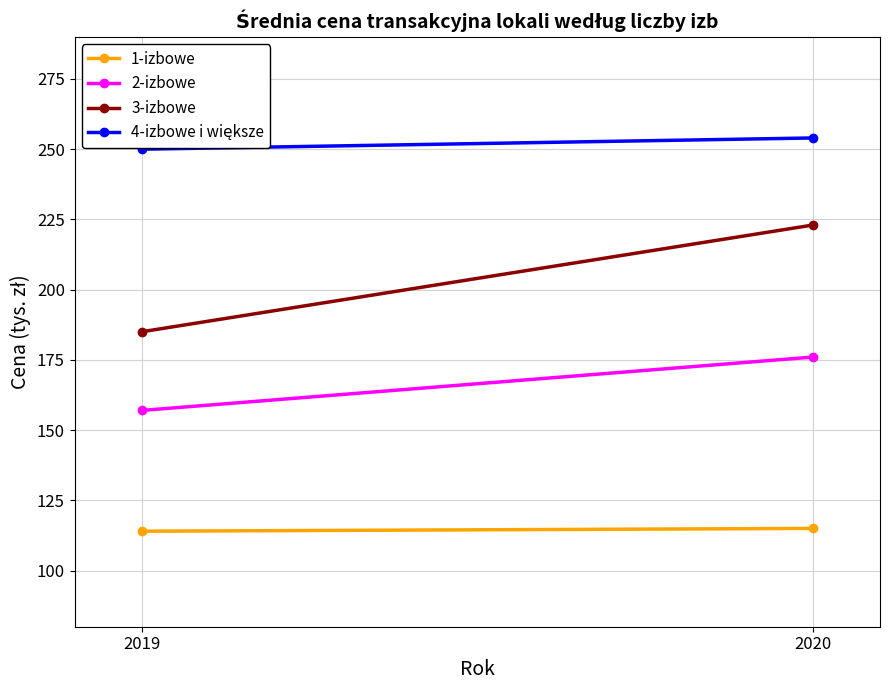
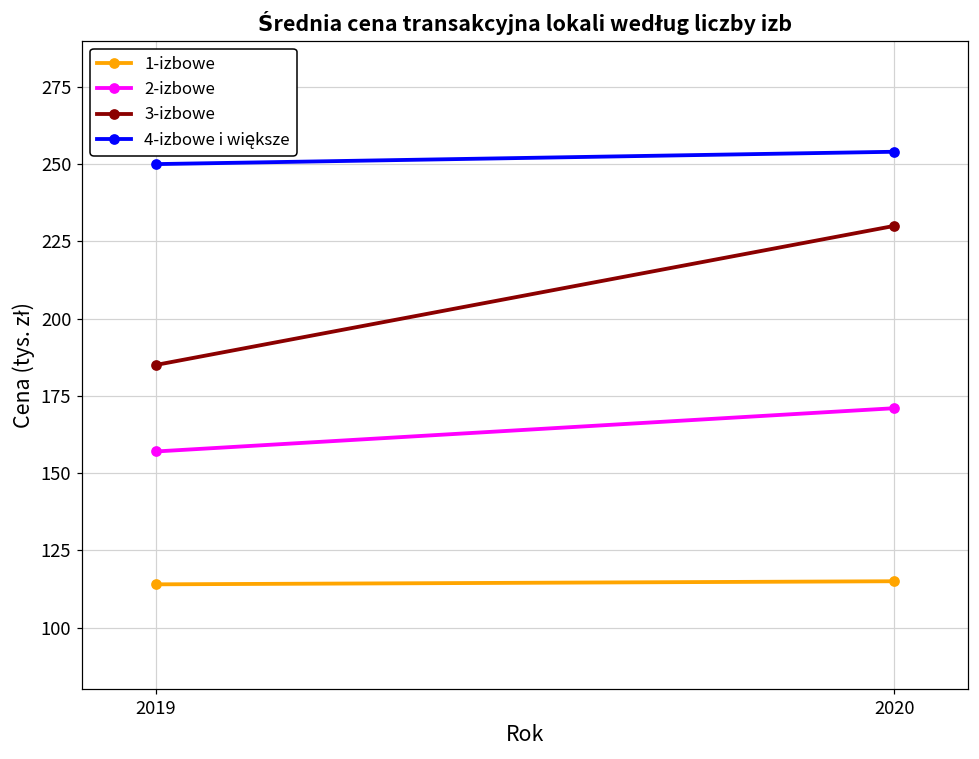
  {
    "1-izbowe": {
      "2019": 114,
      "2020": 115
    },
    "2-izbowe": {
      "2019": 157,
-     "2020": 176
+     "2020": 171
    },
    "3-izbowe": {
      "2019": 185,
-     "2020": 223
+     "2020": 230
    },
    "4-izbowe i większe": {
      "2019": 250,
      "2020": 254
    }
  }
